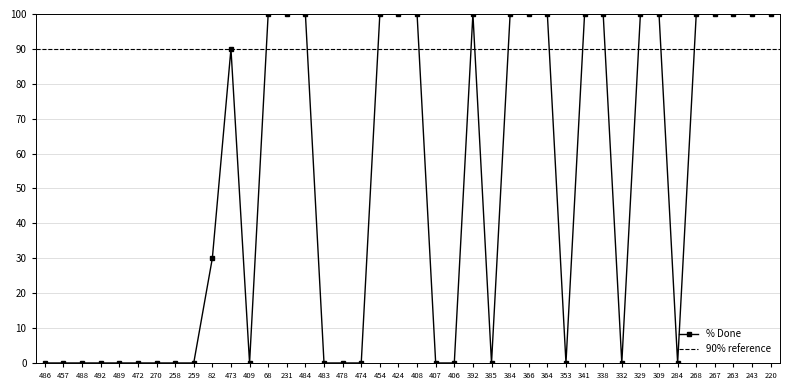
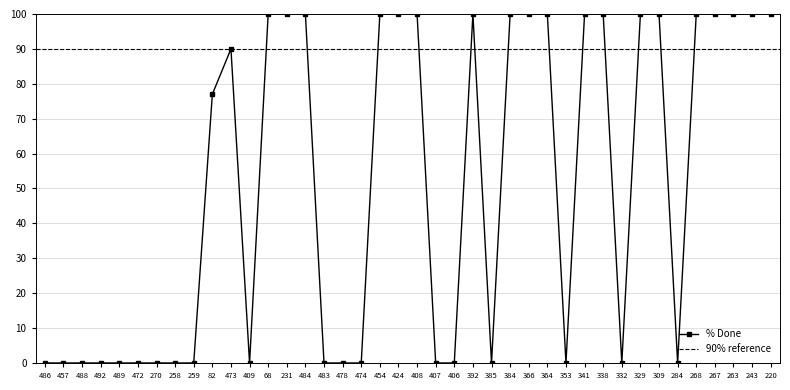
  {
    "486": 0,
    "457": 0,
    "488": 0,
    "492": 0,
    "489": 0,
    "472": 0,
    "270": 0,
    "258": 0,
    "259": 0,
-   "82": 30,
+   "82": 77,
    "473": 90,
    "409": 0,
    "68": 100,
    "231": 100,
    "484": 100,
    "483": 0,
    "478": 0,
    "474": 0,
    "454": 100,
    "424": 100,
    "408": 100,
    "407": 0,
    "406": 0,
    "392": 100,
    "385": 0,
    "384": 100,
    "366": 100,
    "364": 100,
    "353": 0,
    "341": 100,
    "338": 100,
    "332": 0,
    "329": 100,
    "309": 100,
    "284": 0,
    "268": 100,
    "267": 100,
    "263": 100,
    "243": 100,
    "220": 100
  }
